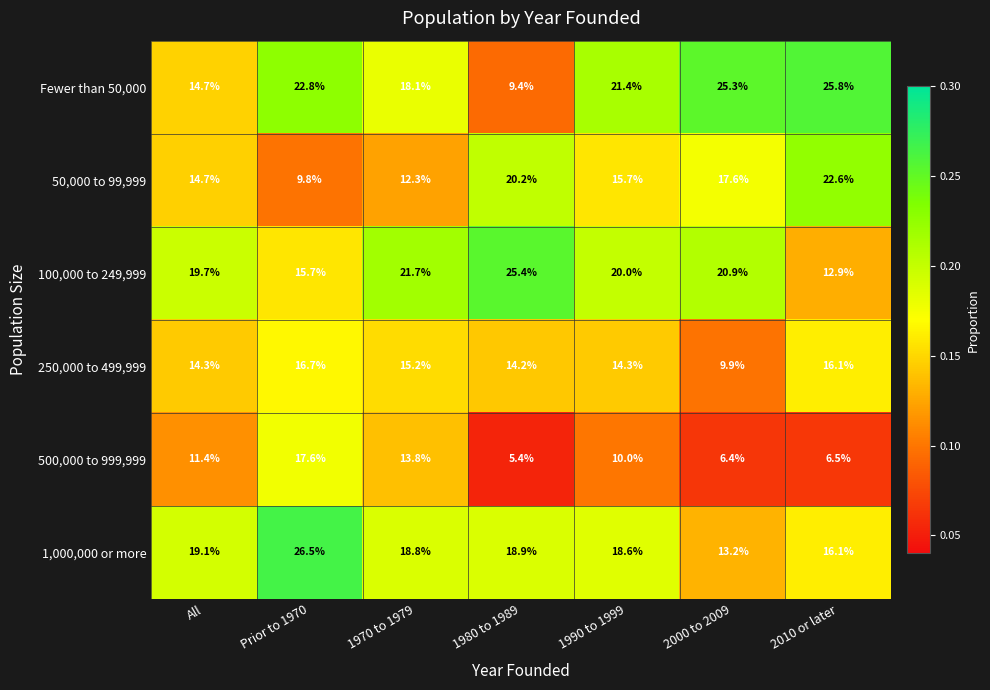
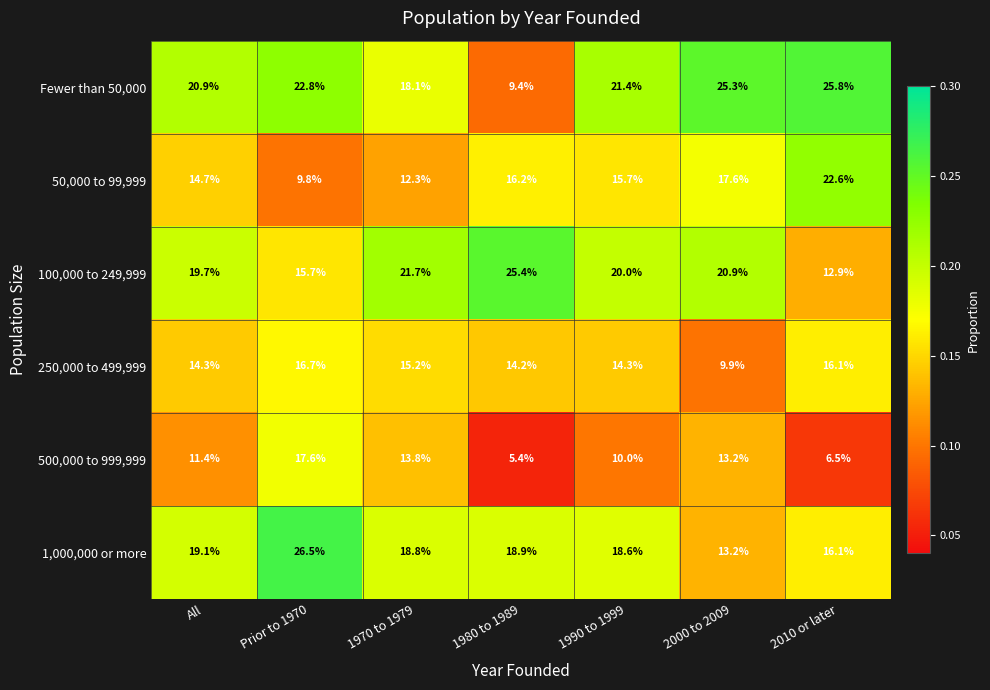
  {
    "Fewer than 50,000": {
-     "All": "14.7%",
+     "All": "20.9%",
      "Prior to 1970": "22.8%",
      "1970 to 1979": "18.1%",
      "1980 to 1989": "9.4%",
      "1990 to 1999": "21.4%",
      "2000 to 2009": "25.3%",
      "2010 or later": "25.8%"
    },
    "50,000 to 99,999": {
      "All": "14.7%",
      "Prior to 1970": "9.8%",
      "1970 to 1979": "12.3%",
-     "1980 to 1989": "20.2%",
+     "1980 to 1989": "16.2%",
      "1990 to 1999": "15.7%",
      "2000 to 2009": "17.6%",
      "2010 or later": "22.6%"
    },
    "100,000 to 249,999": {
      "All": "19.7%",
      "Prior to 1970": "15.7%",
      "1970 to 1979": "21.7%",
      "1980 to 1989": "25.4%",
      "1990 to 1999": "20.0%",
      "2000 to 2009": "20.9%",
      "2010 or later": "12.9%"
    },
    "250,000 to 499,999": {
      "All": "14.3%",
      "Prior to 1970": "16.7%",
      "1970 to 1979": "15.2%",
      "1980 to 1989": "14.2%",
      "1990 to 1999": "14.3%",
      "2000 to 2009": "9.9%",
      "2010 or later": "16.1%"
    },
    "500,000 to 999,999": {
      "All": "11.4%",
      "Prior to 1970": "17.6%",
      "1970 to 1979": "13.8%",
      "1980 to 1989": "5.4%",
      "1990 to 1999": "10.0%",
-     "2000 to 2009": "6.4%",
+     "2000 to 2009": "13.2%",
      "2010 or later": "6.5%"
    },
    "1,000,000 or more": {
      "All": "19.1%",
      "Prior to 1970": "26.5%",
      "1970 to 1979": "18.8%",
      "1980 to 1989": "18.9%",
      "1990 to 1999": "18.6%",
      "2000 to 2009": "13.2%",
      "2010 or later": "16.1%"
    }
  }
